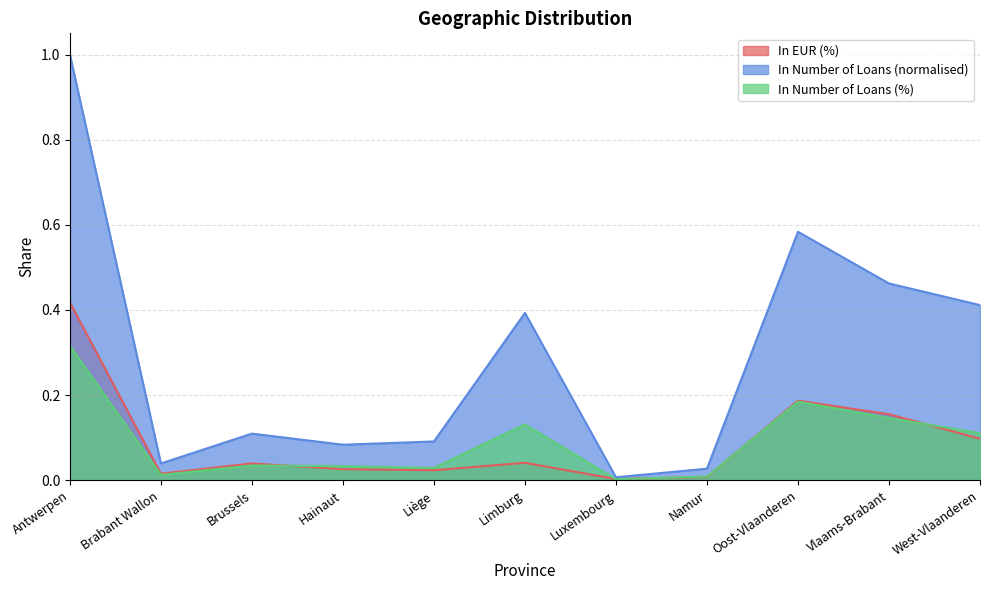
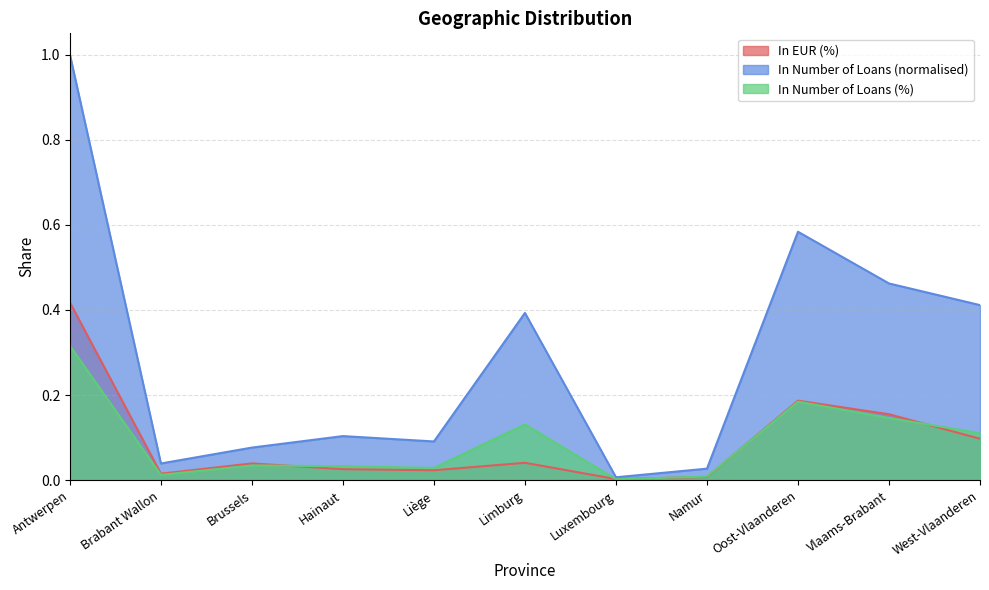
  {
    "In EUR (%)": {
      "Antwerpen": 0.42,
      "Hainaut": 0.03,
      "Limburg": 0.04,
      "Vlaams-Brabant": 0.15,
      "West-Vlaanderen": 0.10
    },
    "In Number of Loans (normalised)": {
      "Antwerpen": 1.00,
      "Brabant Wallon": 0.04,
-     "Brussels": 0.11,
-     "Hainaut": 0.08,
+     "Brussels": 0.08,
+     "Hainaut": 0.10,
      "Liège": 0.09,
      "Limburg": 0.39,
      "Namur": 0.03,
      "Oost-Vlaanderen": 0.58,
      "Vlaams-Brabant": 0.46,
      "West-Vlaanderen": 0.41
    },
    "In Number of Loans (%)": {
      "Antwerpen": 0.32,
      "Hainaut": 0.03,
      "Limburg": 0.13,
      "Vlaams-Brabant": 0.15,
      "West-Vlaanderen": 0.11
    }
  }
